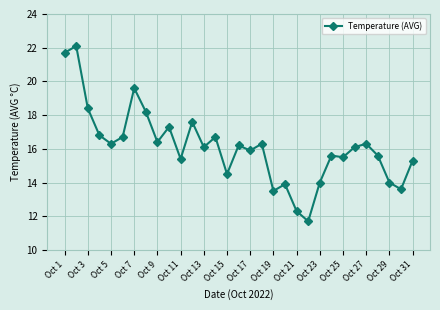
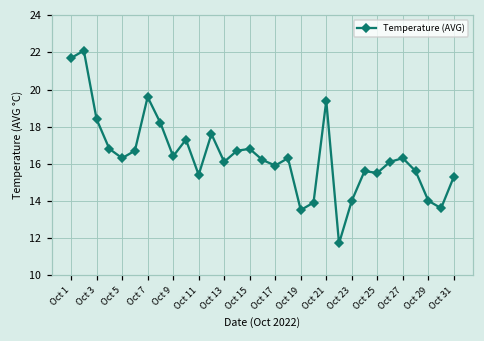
  {
    "Oct 1": 21.7,
    "Oct 3": 18.4,
    "Oct 5": 16.3,
    "Oct 7": 19.6,
    "Oct 9": 16.4,
    "Oct 11": 15.4,
    "Oct 13": 16.1,
-   "Oct 15": 14.5,
+   "Oct 15": 16.8,
    "Oct 17": 15.9,
    "Oct 19": 13.5,
-   "Oct 21": 12.3,
+   "Oct 21": 19.4,
    "Oct 23": 14.0,
    "Oct 25": 15.5,
    "Oct 27": 16.3,
    "Oct 29": 14.0,
    "Oct 31": 15.3
  }
